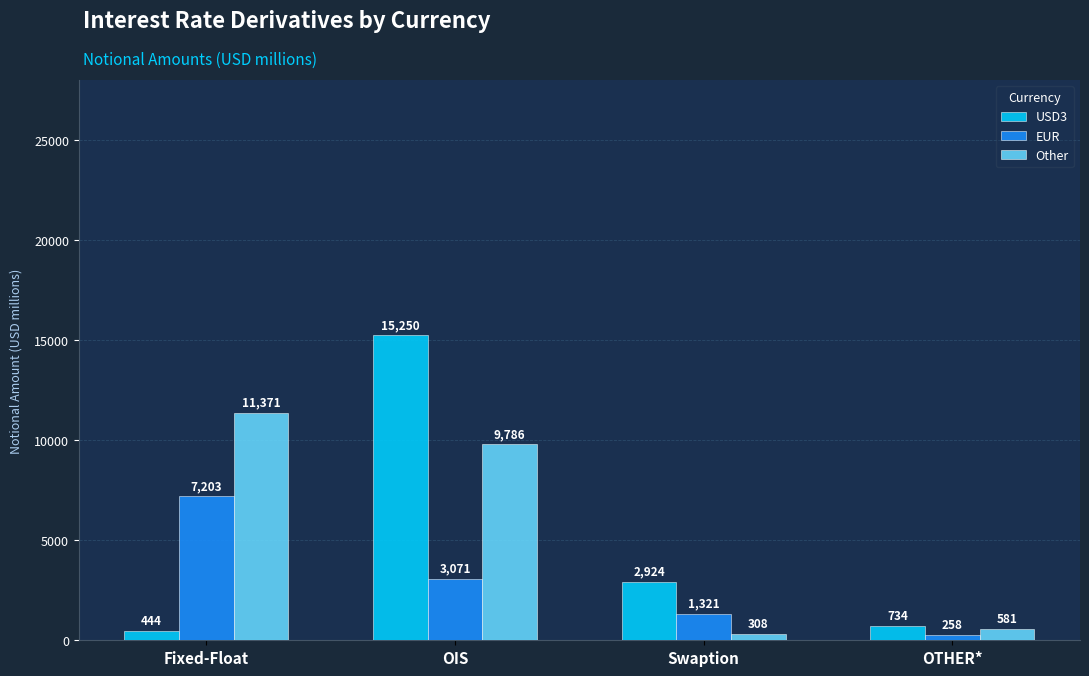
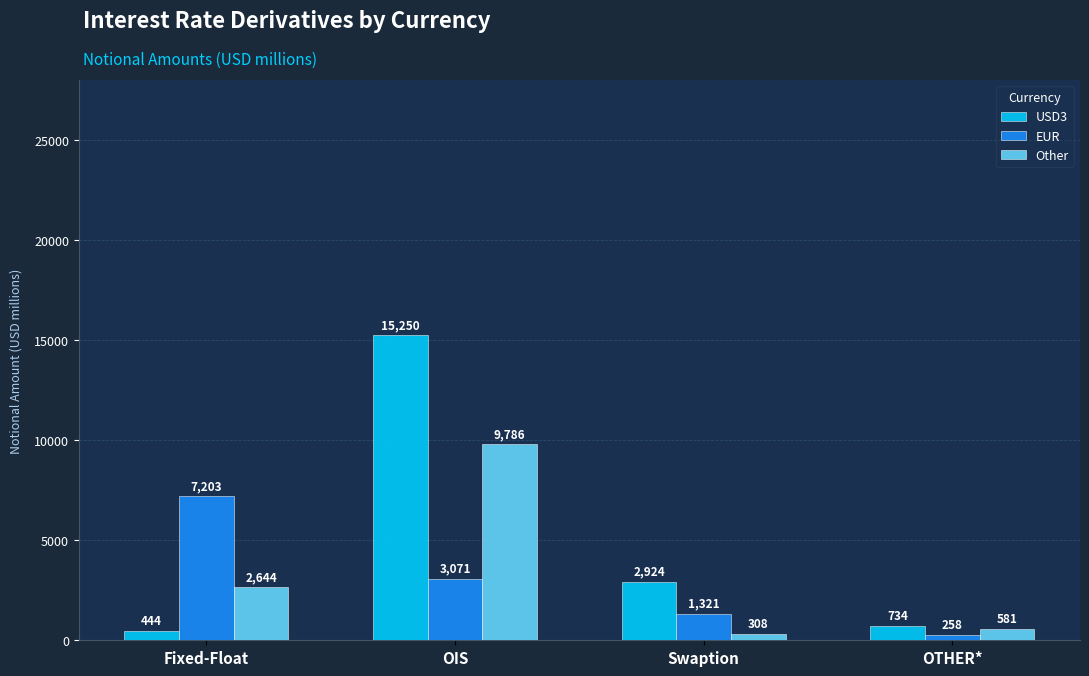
  {
    "USD3": {
      "Fixed-Float": "444",
      "OIS": "15,250",
      "Swaption": "2,924",
      "OTHER*": "734"
    },
    "EUR": {
      "Fixed-Float": "7,203",
      "OIS": "3,071",
      "Swaption": "1,321",
      "OTHER*": "258"
    },
    "Other": {
-     "Fixed-Float": "11,371",
+     "Fixed-Float": "2,644",
      "OIS": "9,786",
      "Swaption": "308",
      "OTHER*": "581"
    }
  }
